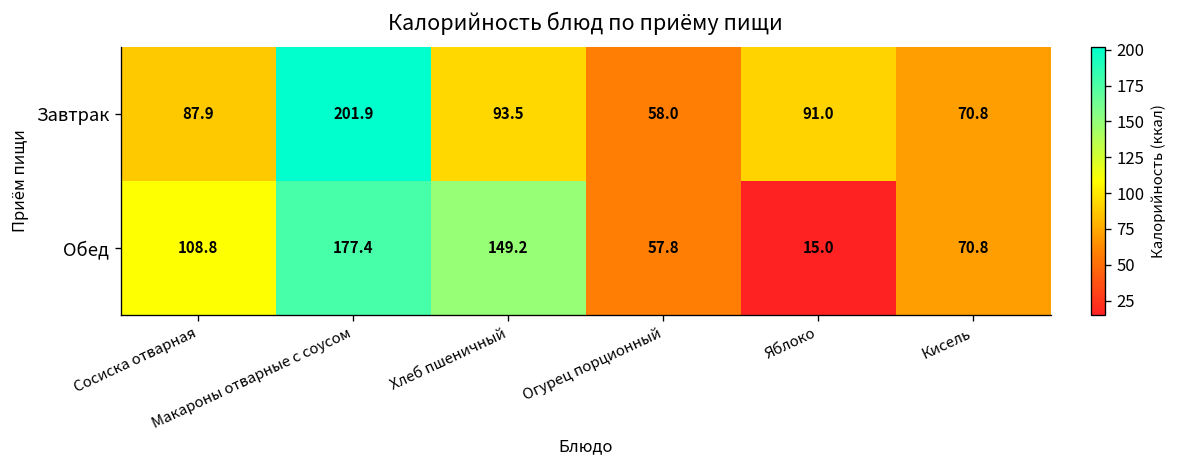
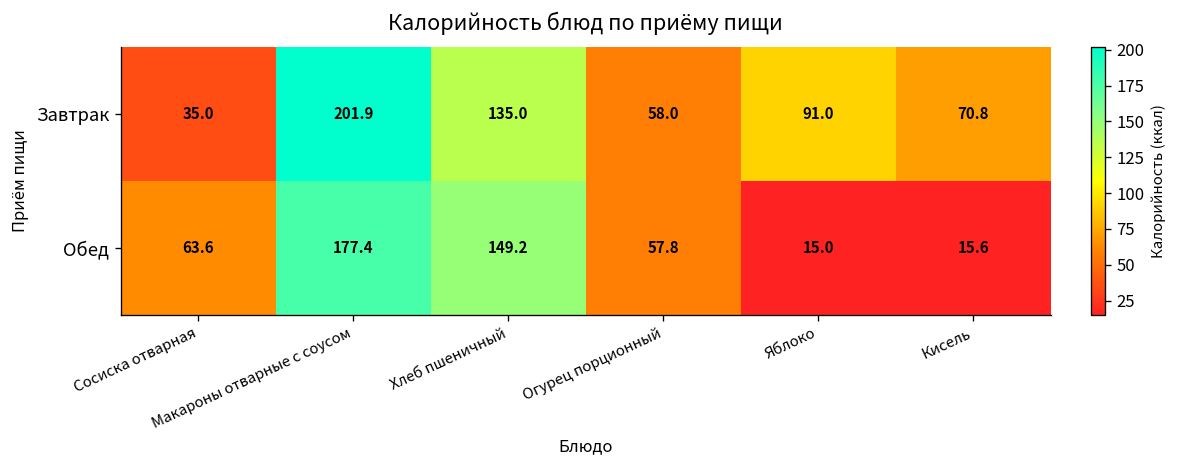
  {
    "Завтрак": {
-     "Сосиска отварная": 87.9,
+     "Сосиска отварная": 35.0,
      "Макароны отварные с соусом": 201.9,
-     "Хлеб пшеничный": 93.5,
+     "Хлеб пшеничный": 135.0,
      "Огурец порционный": 58.0,
      "Яблоко": 91.0,
      "Кисель": 70.8
    },
    "Обед": {
-     "Сосиска отварная": 108.8,
+     "Сосиска отварная": 63.6,
      "Макароны отварные с соусом": 177.4,
      "Хлеб пшеничный": 149.2,
      "Огурец порционный": 57.8,
      "Яблоко": 15.0,
-     "Кисель": 70.8
+     "Кисель": 15.6
    }
  }
